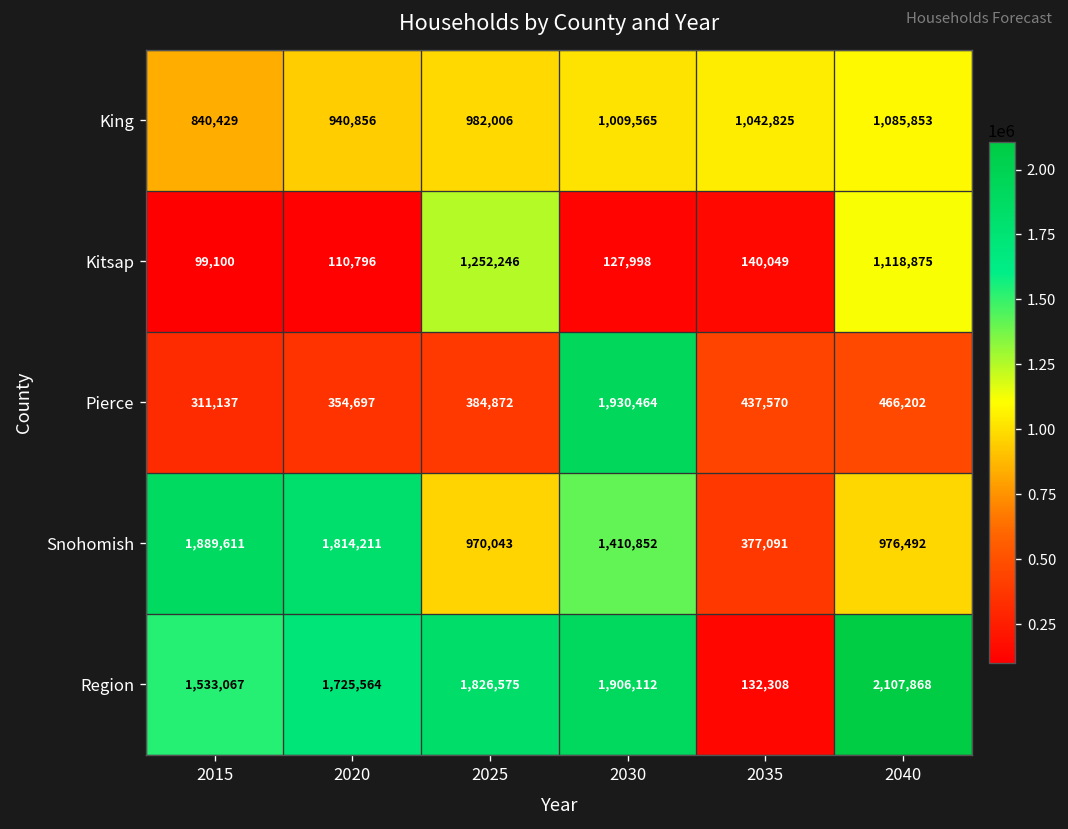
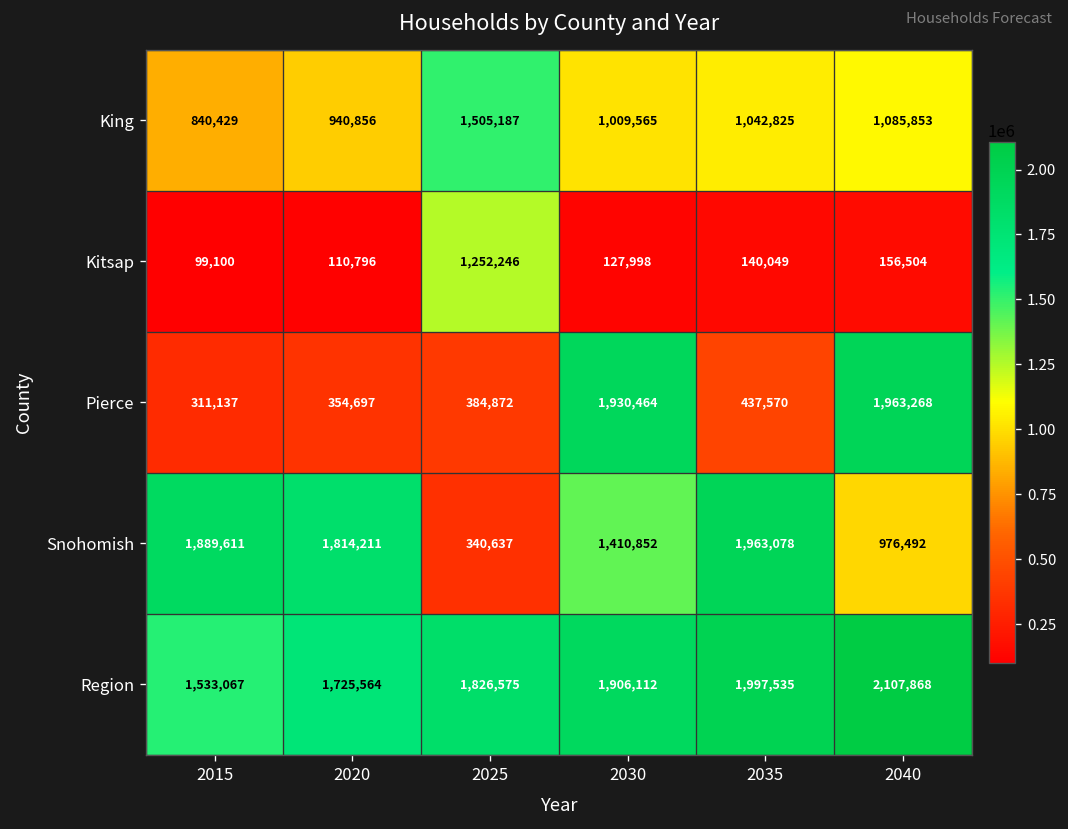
  {
    "King": {
      "2015": "840,429",
      "2020": "940,856",
-     "2025": "982,006",
+     "2025": "1,505,187",
      "2030": "1,009,565",
      "2035": "1,042,825",
      "2040": "1,085,853"
    },
    "Kitsap": {
      "2015": "99,100",
      "2020": "110,796",
      "2025": "1,252,246",
      "2030": "127,998",
      "2035": "140,049",
-     "2040": "1,118,875"
+     "2040": "156,504"
    },
    "Pierce": {
      "2015": "311,137",
      "2020": "354,697",
      "2025": "384,872",
      "2030": "1,930,464",
      "2035": "437,570",
-     "2040": "466,202"
+     "2040": "1,963,268"
    },
    "Snohomish": {
      "2015": "1,889,611",
      "2020": "1,814,211",
-     "2025": "970,043",
+     "2025": "340,637",
      "2030": "1,410,852",
-     "2035": "377,091",
+     "2035": "1,963,078",
      "2040": "976,492"
    },
    "Region": {
      "2015": "1,533,067",
      "2020": "1,725,564",
      "2025": "1,826,575",
      "2030": "1,906,112",
-     "2035": "132,308",
+     "2035": "1,997,535",
      "2040": "2,107,868"
    }
  }
